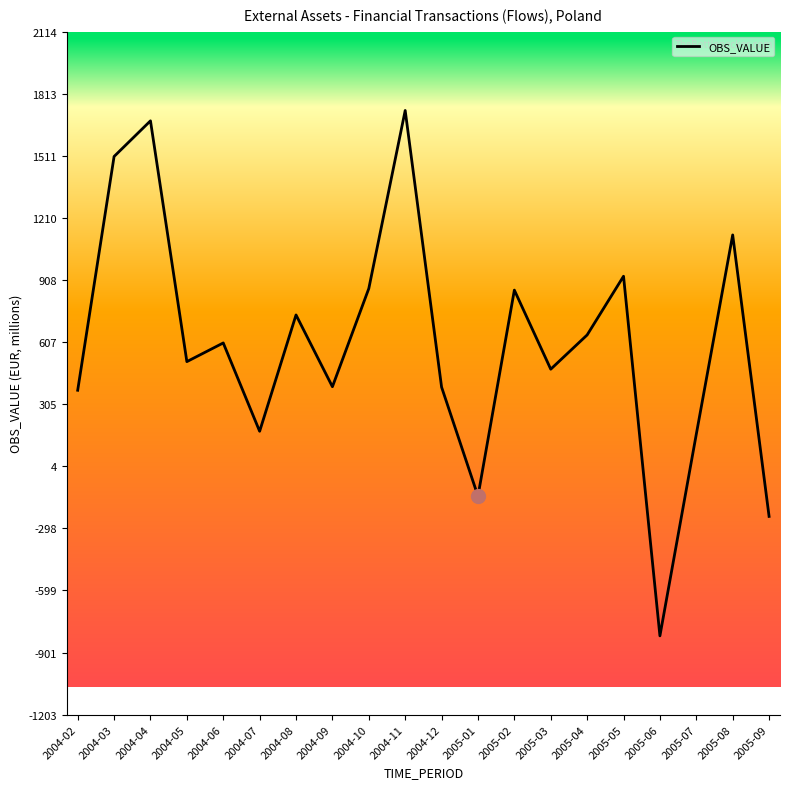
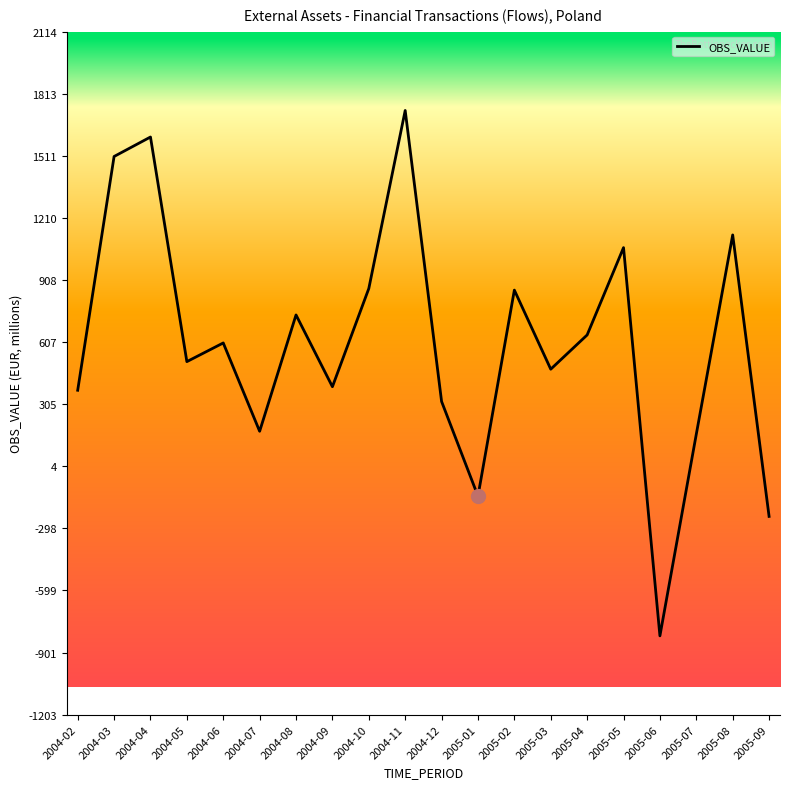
  {
    "OBS_VALUE": {
      "2004-02": 370,
      "2004-03": 1510,
-     "2004-04": 1680,
+     "2004-04": 1600,
      "2004-05": 510,
      "2004-06": 600,
      "2004-07": 170,
      "2004-08": 740,
      "2004-09": 390,
      "2004-10": 870,
      "2004-11": 1730,
-     "2004-12": 390,
+     "2004-12": 320,
      "2005-02": 860,
      "2005-03": 480,
      "2005-04": 640,
-     "2005-05": 930,
+     "2005-05": 1070,
      "2005-06": -820,
      "2005-07": 160,
      "2005-08": 1130,
      "2005-09": -240
    }
  }
